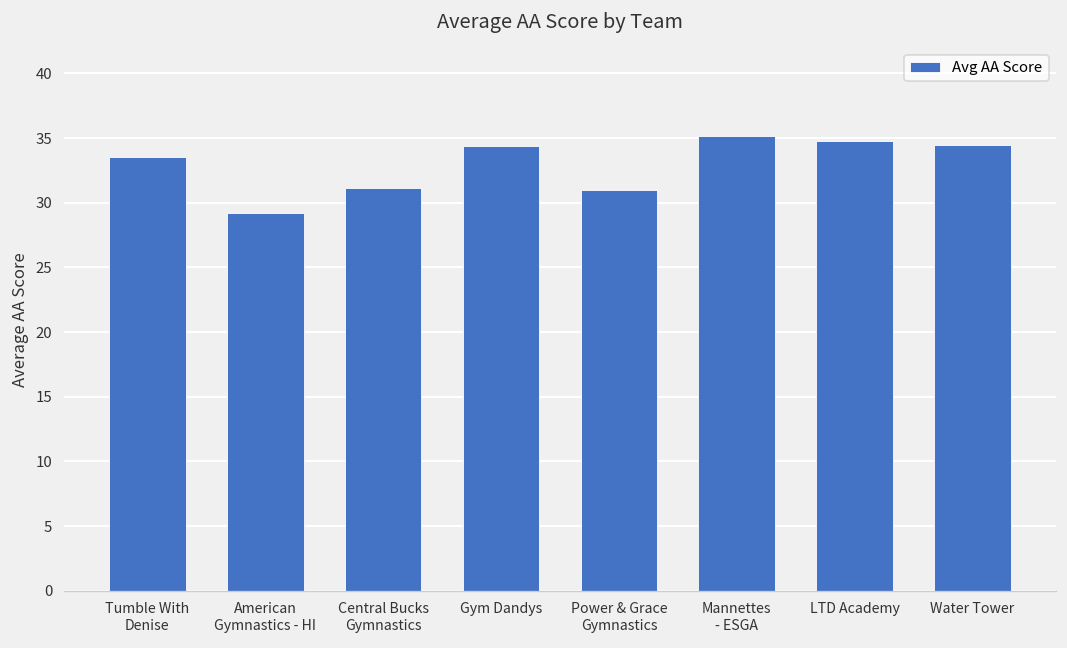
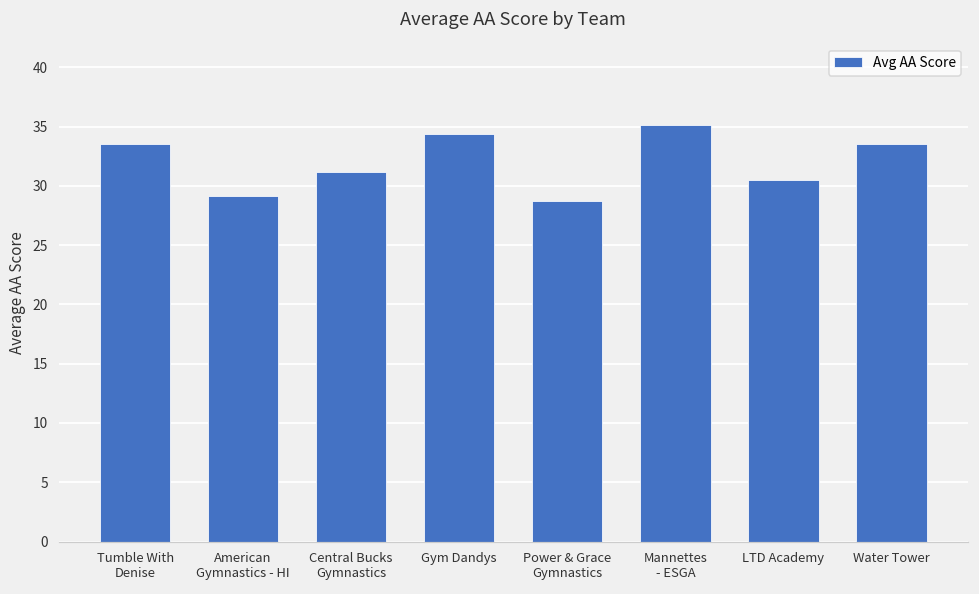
  {
    "Tumble With Denise": 33.5,
    "American Gymnastics - HI": 29.2,
    "Central Bucks Gymnastics": 31.2,
    "Gym Dandys": 34.4,
-   "Power & Grace Gymnastics": 31.0,
+   "Power & Grace Gymnastics": 28.8,
    "Mannettes - ESGA": 35.2,
-   "LTD Academy": 34.8,
-   "Water Tower": 34.5
+   "LTD Academy": 30.5,
+   "Water Tower": 33.5
  }
